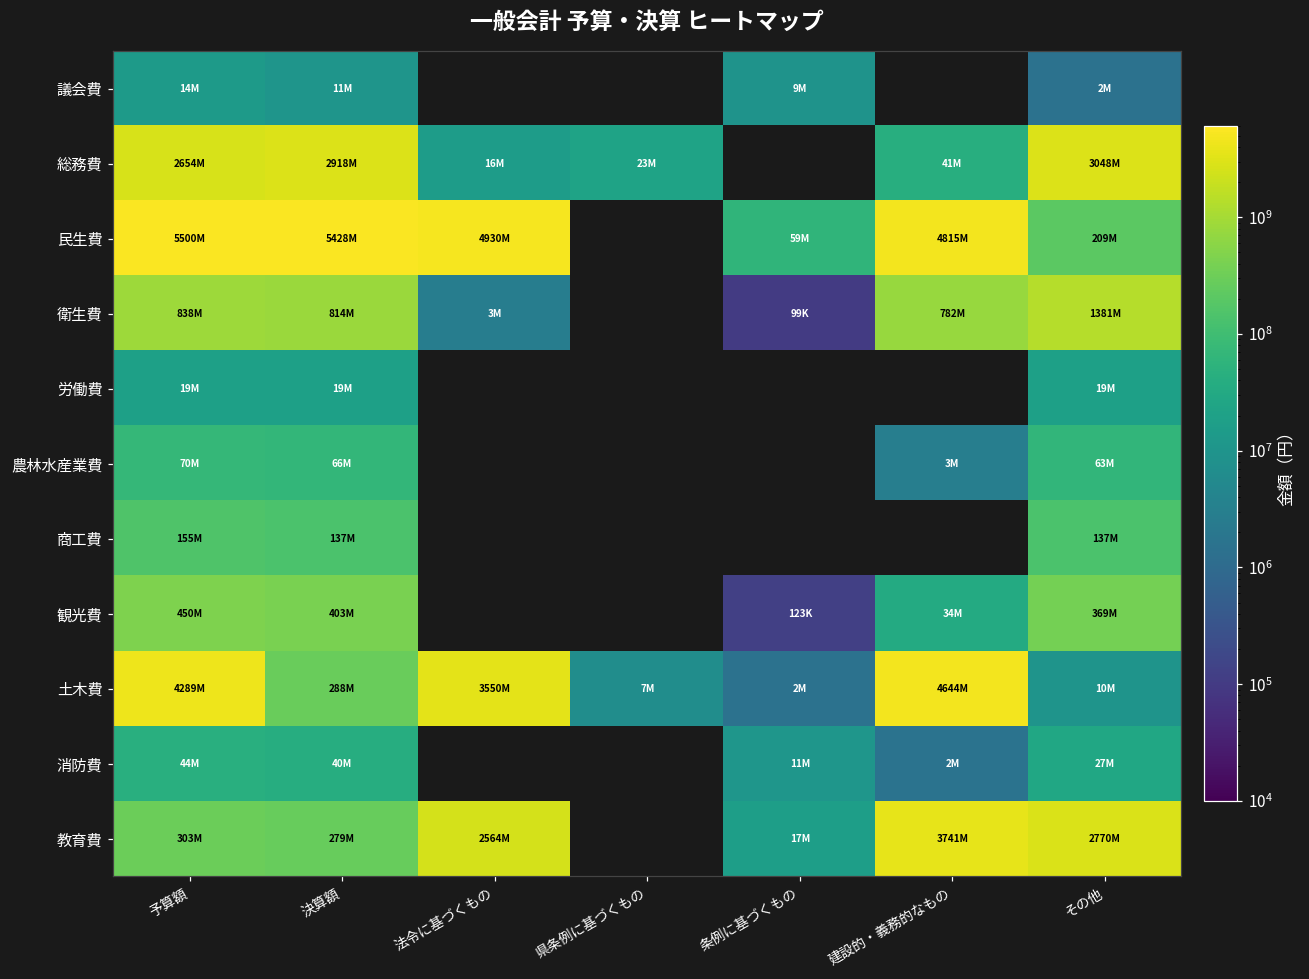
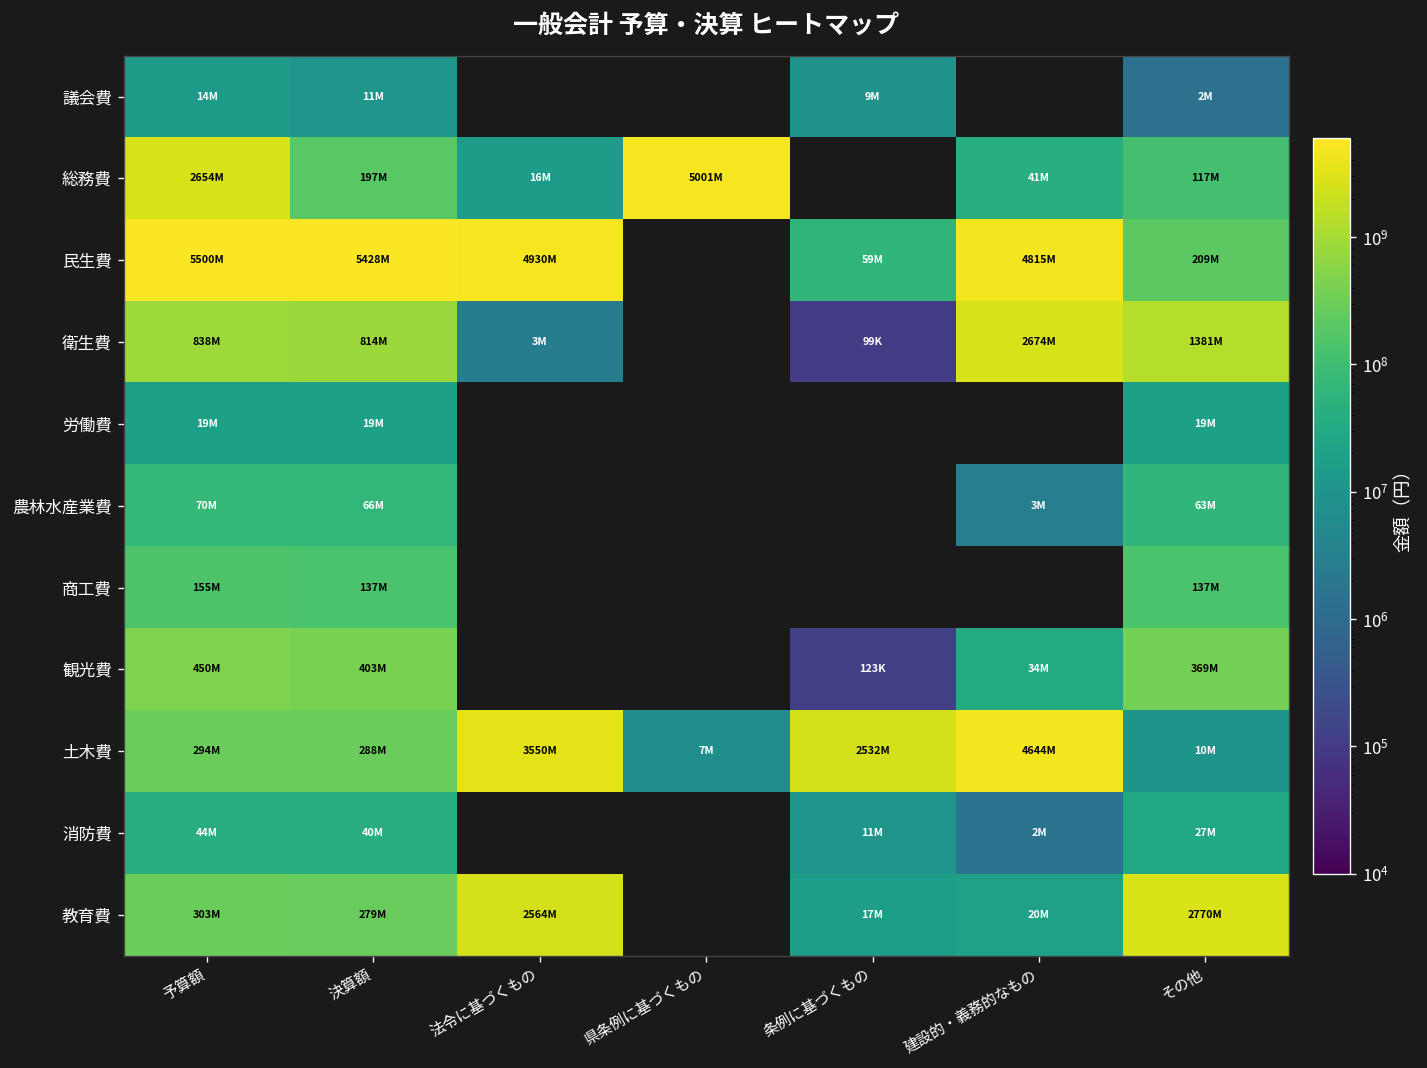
  {
    "議会費": {
      "予算額": "14M",
      "決算額": "11M",
      "条例に基づくもの": "9M",
      "その他": "2M"
    },
    "総務費": {
      "予算額": "2654M",
-     "決算額": "2918M",
+     "決算額": "197M",
      "法令に基づくもの": "16M",
-     "県条例に基づくもの": "23M",
+     "県条例に基づくもの": "5001M",
      "建設的・義務的なもの": "41M",
-     "その他": "3048M"
+     "その他": "117M"
    },
    "民生費": {
      "予算額": "5500M",
      "決算額": "5428M",
      "法令に基づくもの": "4930M",
      "条例に基づくもの": "59M",
      "建設的・義務的なもの": "4815M",
      "その他": "209M"
    },
    "衛生費": {
      "予算額": "838M",
      "決算額": "814M",
      "法令に基づくもの": "3M",
      "条例に基づくもの": "99K",
-     "建設的・義務的なもの": "782M",
+     "建設的・義務的なもの": "2674M",
      "その他": "1381M"
    },
    "労働費": {
      "予算額": "19M",
      "決算額": "19M",
      "その他": "19M"
    },
    "農林水産業費": {
      "予算額": "70M",
      "決算額": "66M",
      "建設的・義務的なもの": "3M",
      "その他": "63M"
    },
    "商工費": {
      "予算額": "155M",
      "決算額": "137M",
      "その他": "137M"
    },
    "観光費": {
      "予算額": "450M",
      "決算額": "403M",
      "条例に基づくもの": "123K",
      "建設的・義務的なもの": "34M",
      "その他": "369M"
    },
    "土木費": {
-     "予算額": "4289M",
+     "予算額": "294M",
      "決算額": "288M",
      "法令に基づくもの": "3550M",
      "県条例に基づくもの": "7M",
-     "条例に基づくもの": "2M",
+     "条例に基づくもの": "2532M",
      "建設的・義務的なもの": "4644M",
      "その他": "10M"
    },
    "消防費": {
      "予算額": "44M",
      "決算額": "40M",
      "条例に基づくもの": "11M",
      "建設的・義務的なもの": "2M",
      "その他": "27M"
    },
    "教育費": {
      "予算額": "303M",
      "決算額": "279M",
      "法令に基づくもの": "2564M",
      "条例に基づくもの": "17M",
-     "建設的・義務的なもの": "3741M",
+     "建設的・義務的なもの": "20M",
      "その他": "2770M"
    }
  }
